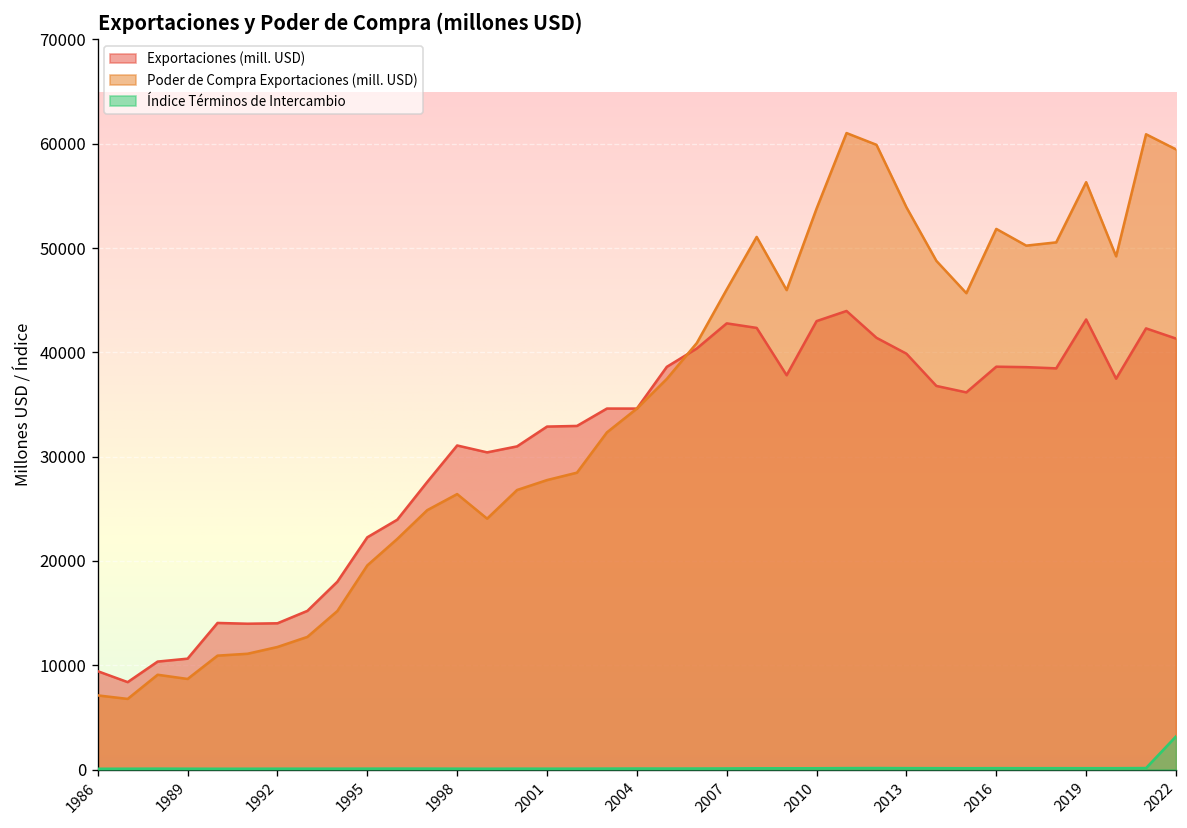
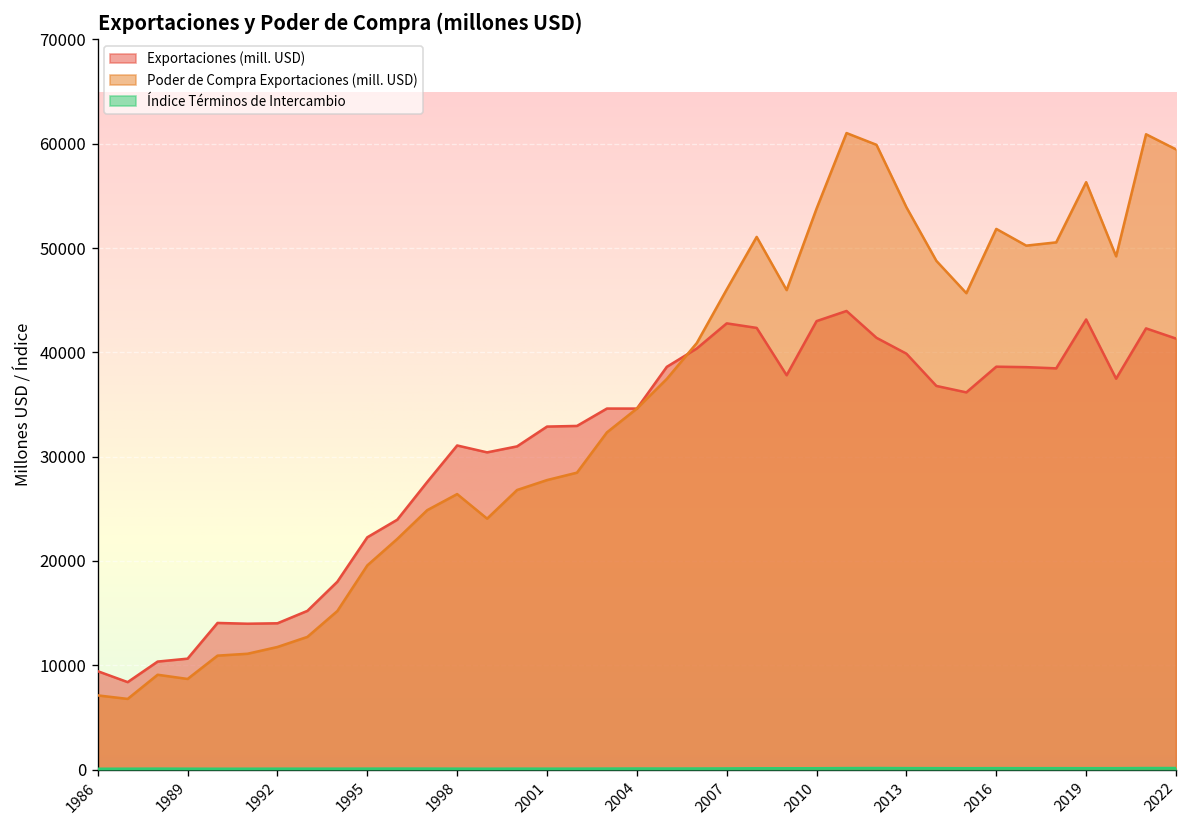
  {
    "Índice Términos de Intercambio": {
      "1986": 0,
      "1989": 0,
      "1992": 0,
      "1995": 0,
      "1998": 0,
      "2001": 0,
      "2004": 0,
      "2007": 0,
      "2010": 0,
      "2013": 0,
      "2016": 0,
      "2019": 0,
-     "2022": 3000
+     "2022": 0
    }
  }
